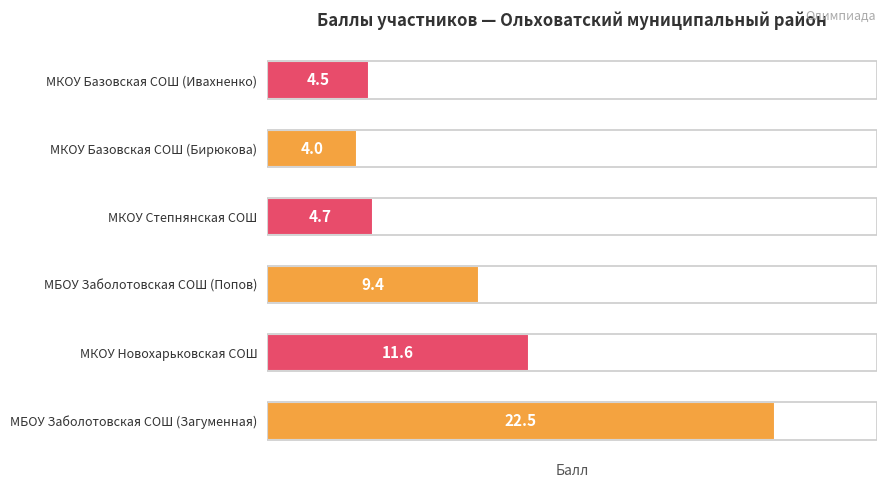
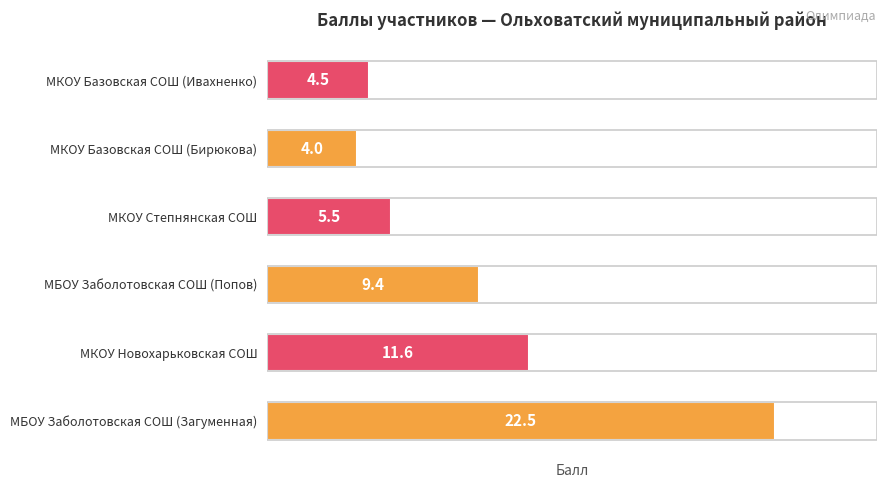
  {
    "МКОУ Базовская СОШ (Ивахненко)": 4.5,
    "МКОУ Базовская СОШ (Бирюкова)": 4.0,
-   "МКОУ Степнянская СОШ": 4.7,
+   "МКОУ Степнянская СОШ": 5.5,
    "МБОУ Заболотовская СОШ (Попов)": 9.4,
    "МКОУ Новохарьковская СОШ": 11.6,
    "МБОУ Заболотовская СОШ (Загуменная)": 22.5
  }
